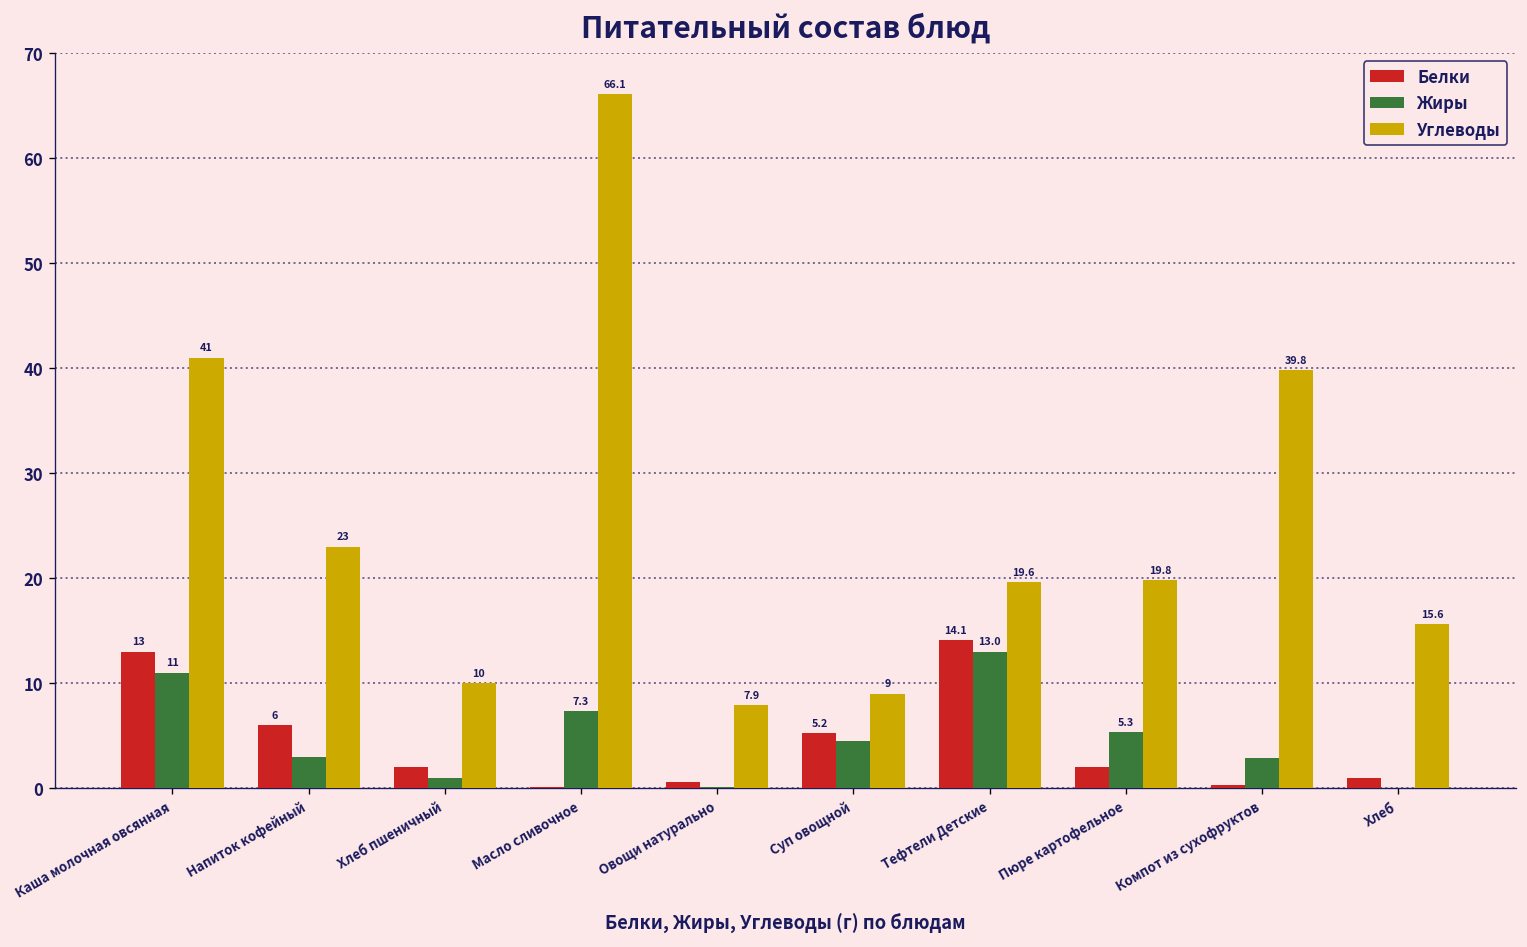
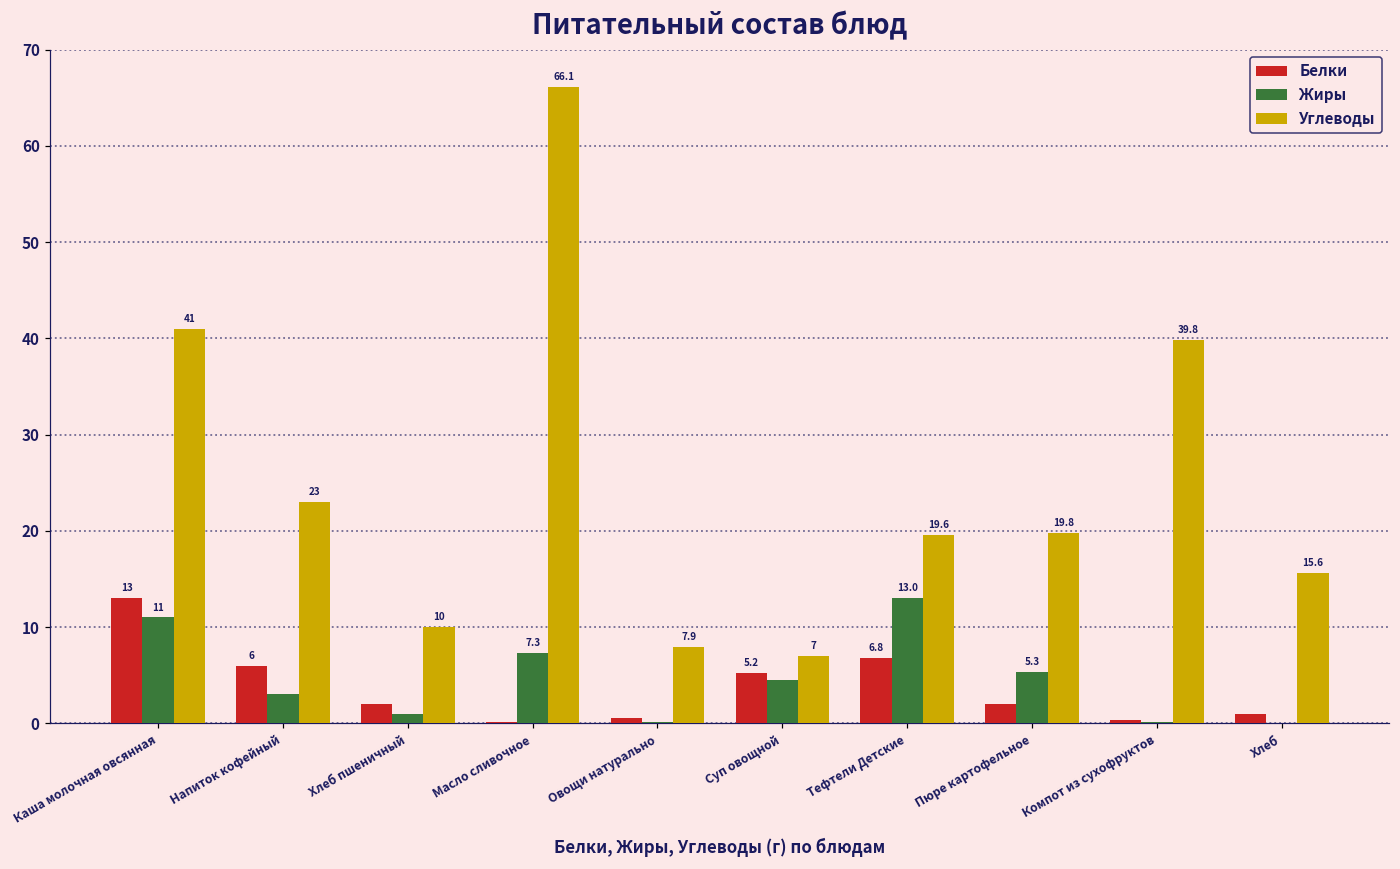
  {
    "Белки": {
      "Каша молочная овсянная": 13,
      "Напиток кофейный": 6,
      "Суп овощной": 5.2,
-     "Тефтели Детские": 14.1
+     "Тефтели Детские": 6.8
    },
    "Жиры": {
      "Напиток кофейный": 3,
      "Хлеб пшеничный": 1,
      "Суп овощной": 5,
-     "Компот из сухофруктов": 3,
+     "Компот из сухофруктов": 0,
      "Хлеб": 0
    },
    "Углеводы": {
      "Каша молочная овсянная": 41,
      "Напиток кофейный": 23,
      "Хлеб пшеничный": 10,
      "Масло сливочное": 66.1,
      "Овощи натурально": 7.9,
-     "Суп овощной": 9,
+     "Суп овощной": 7,
      "Тефтели Детские": 19.6,
      "Пюре картофельное": 19.8,
      "Компот из сухофруктов": 39.8,
      "Хлеб": 15.6
    }
  }
